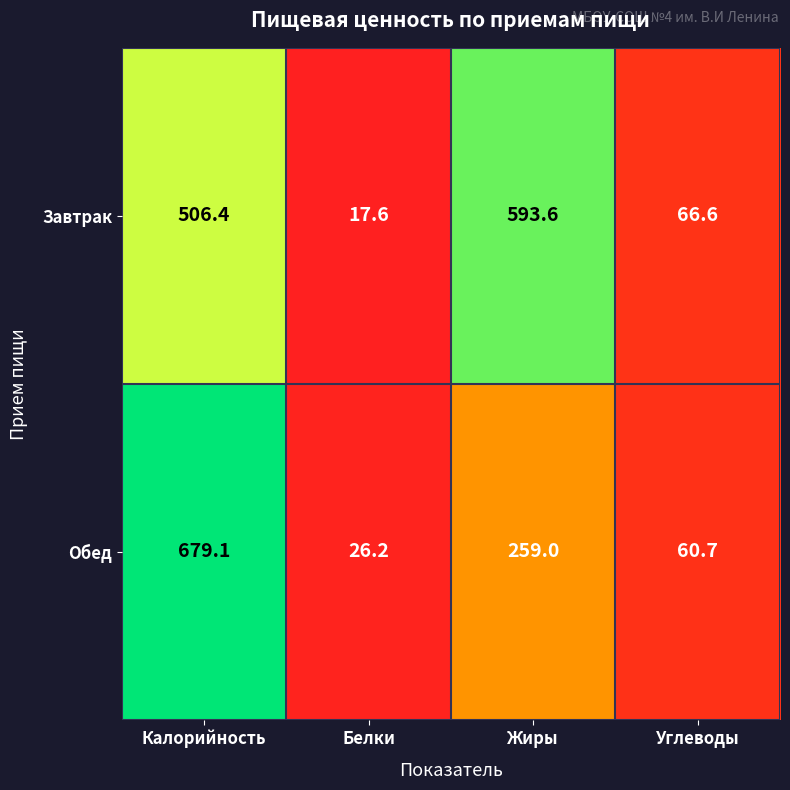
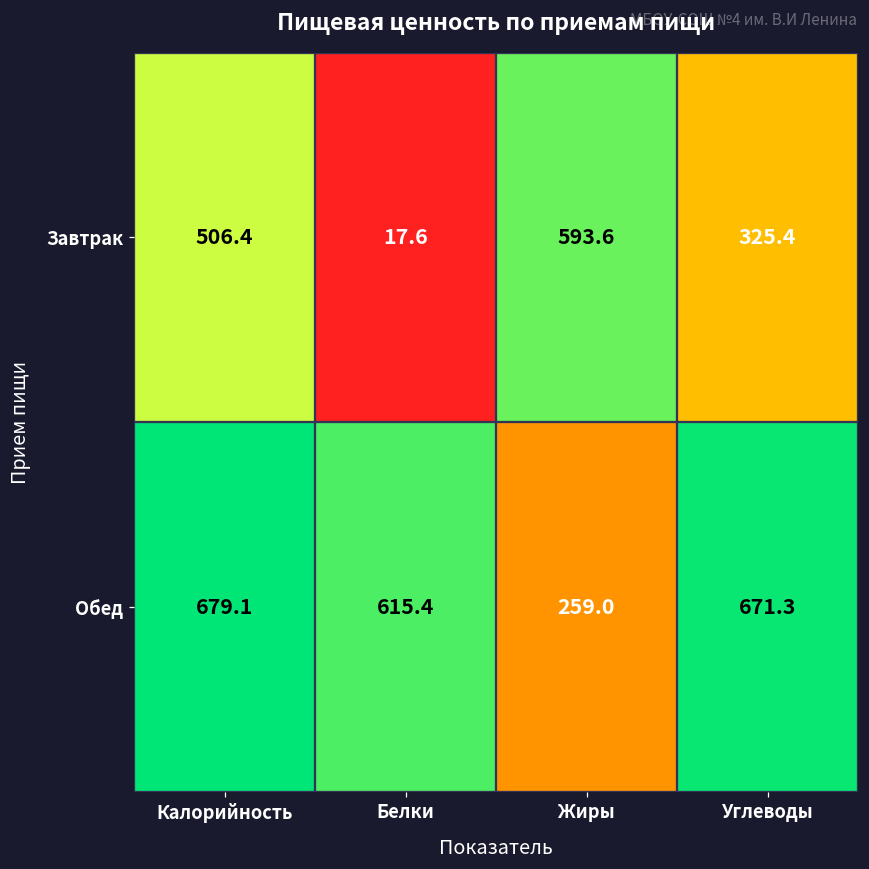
  {
    "Завтрак": {
      "Калорийность": 506.4,
      "Белки": 17.6,
      "Жиры": 593.6,
-     "Углеводы": 66.6
+     "Углеводы": 325.4
    },
    "Обед": {
      "Калорийность": 679.1,
-     "Белки": 26.2,
+     "Белки": 615.4,
      "Жиры": 259.0,
-     "Углеводы": 60.7
+     "Углеводы": 671.3
    }
  }
